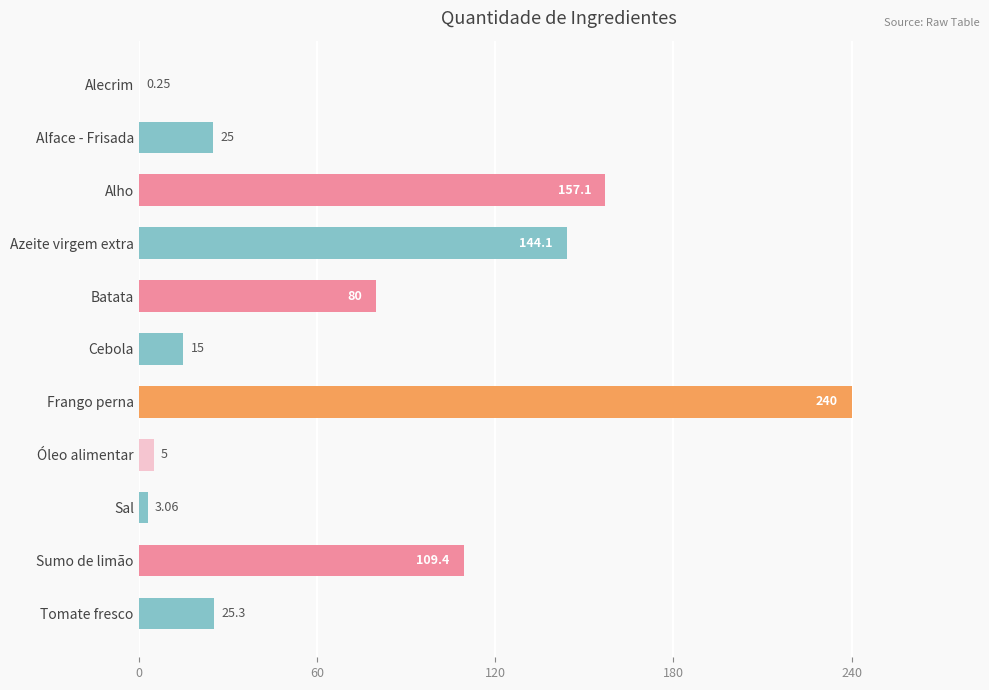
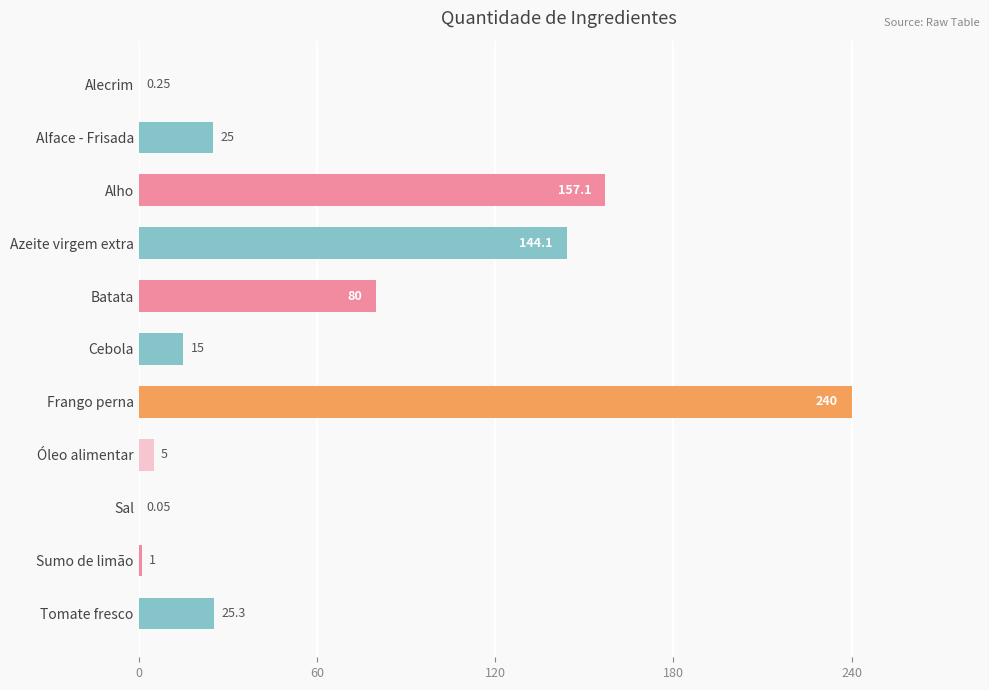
  {
    "Alecrim": 0.25,
    "Alface - Frisada": 25,
    "Alho": 157.1,
    "Azeite virgem extra": 144.1,
    "Batata": 80,
    "Cebola": 15,
    "Frango perna": 240,
    "Óleo alimentar": 5,
-   "Sal": 3.06,
-   "Sumo de limão": 109.4,
+   "Sal": 0.05,
+   "Sumo de limão": 1,
    "Tomate fresco": 25.3
  }
